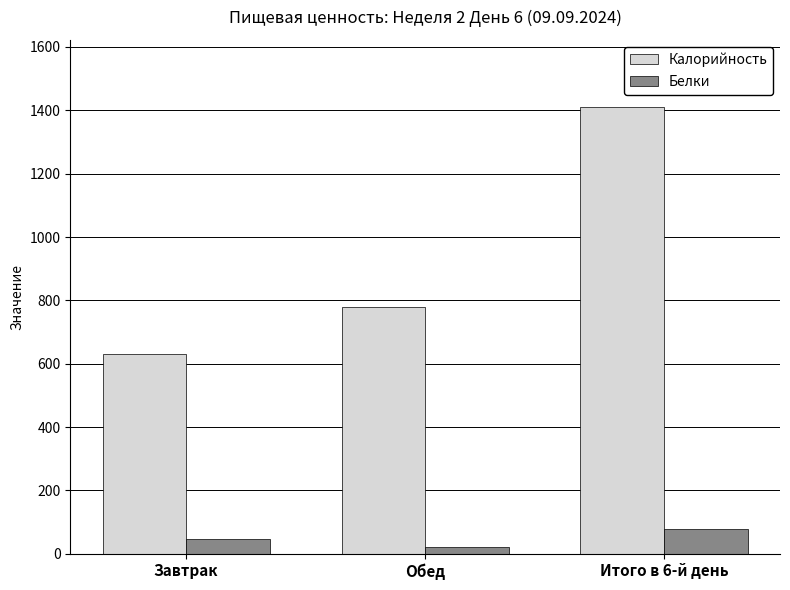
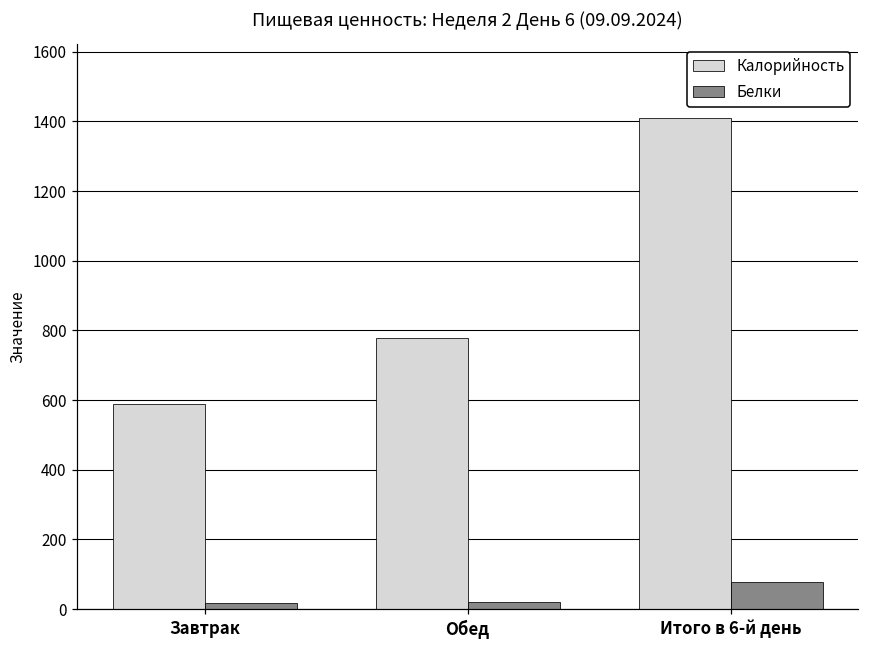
  {
    "Калорийность": {
-     "Завтрак": 630,
+     "Завтрак": 590,
      "Обед": 780,
      "Итого в 6-й день": 1410
    },
    "Белки": {
-     "Завтрак": 50,
+     "Завтрак": 20,
      "Обед": 20,
      "Итого в 6-й день": 80
    }
  }
